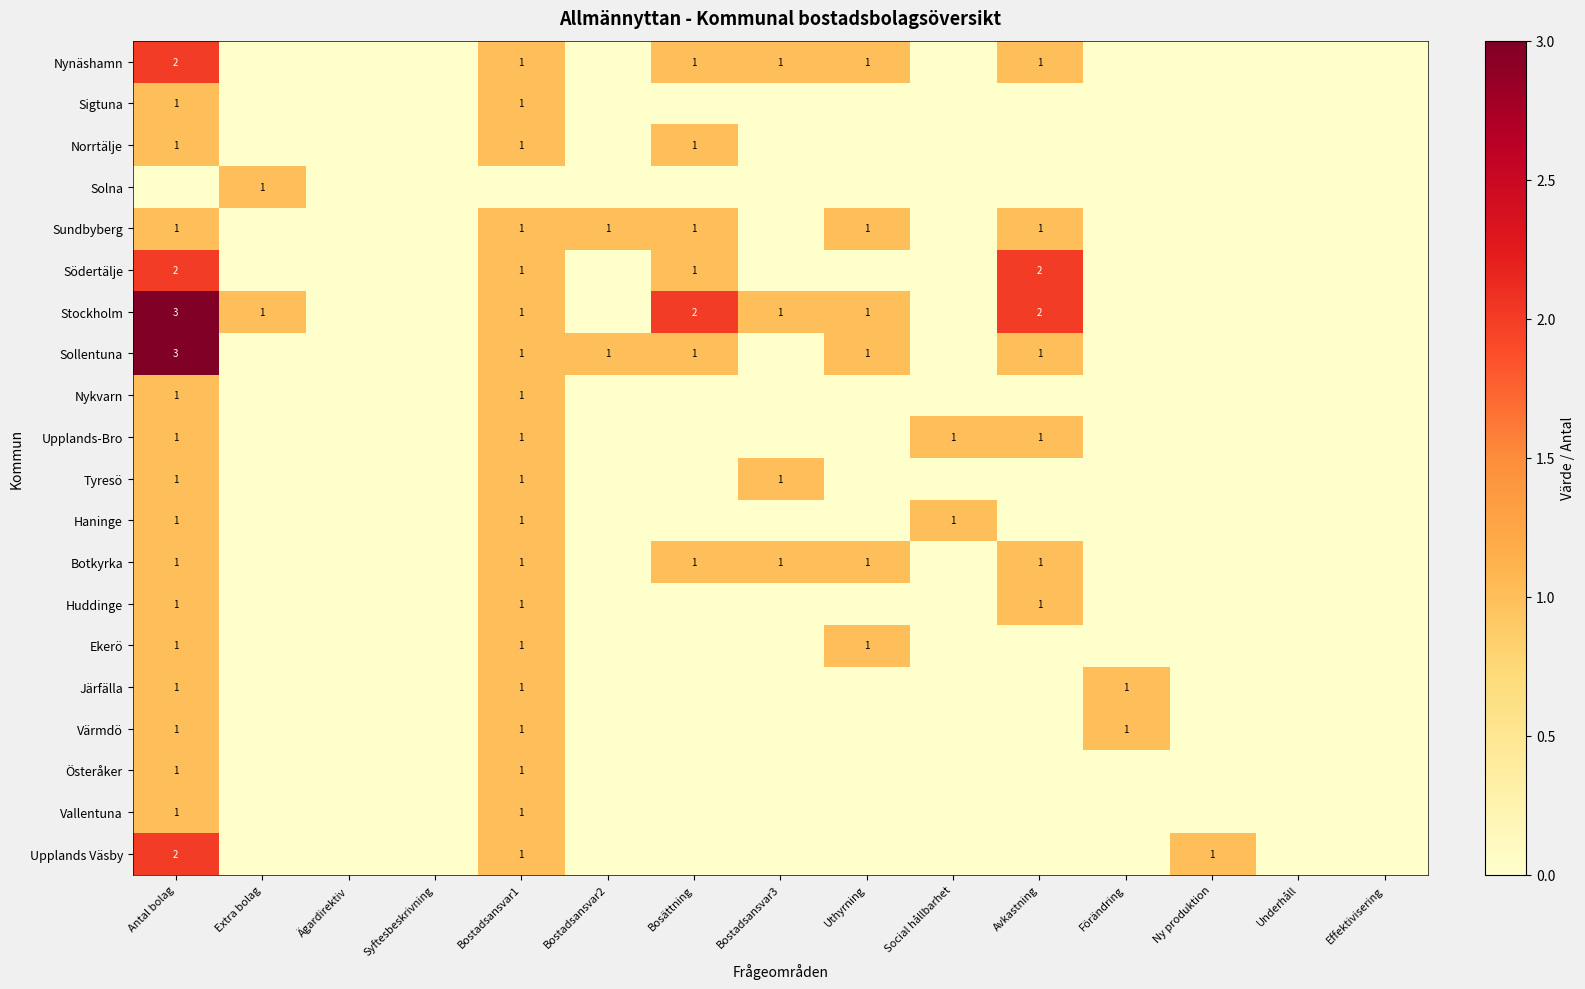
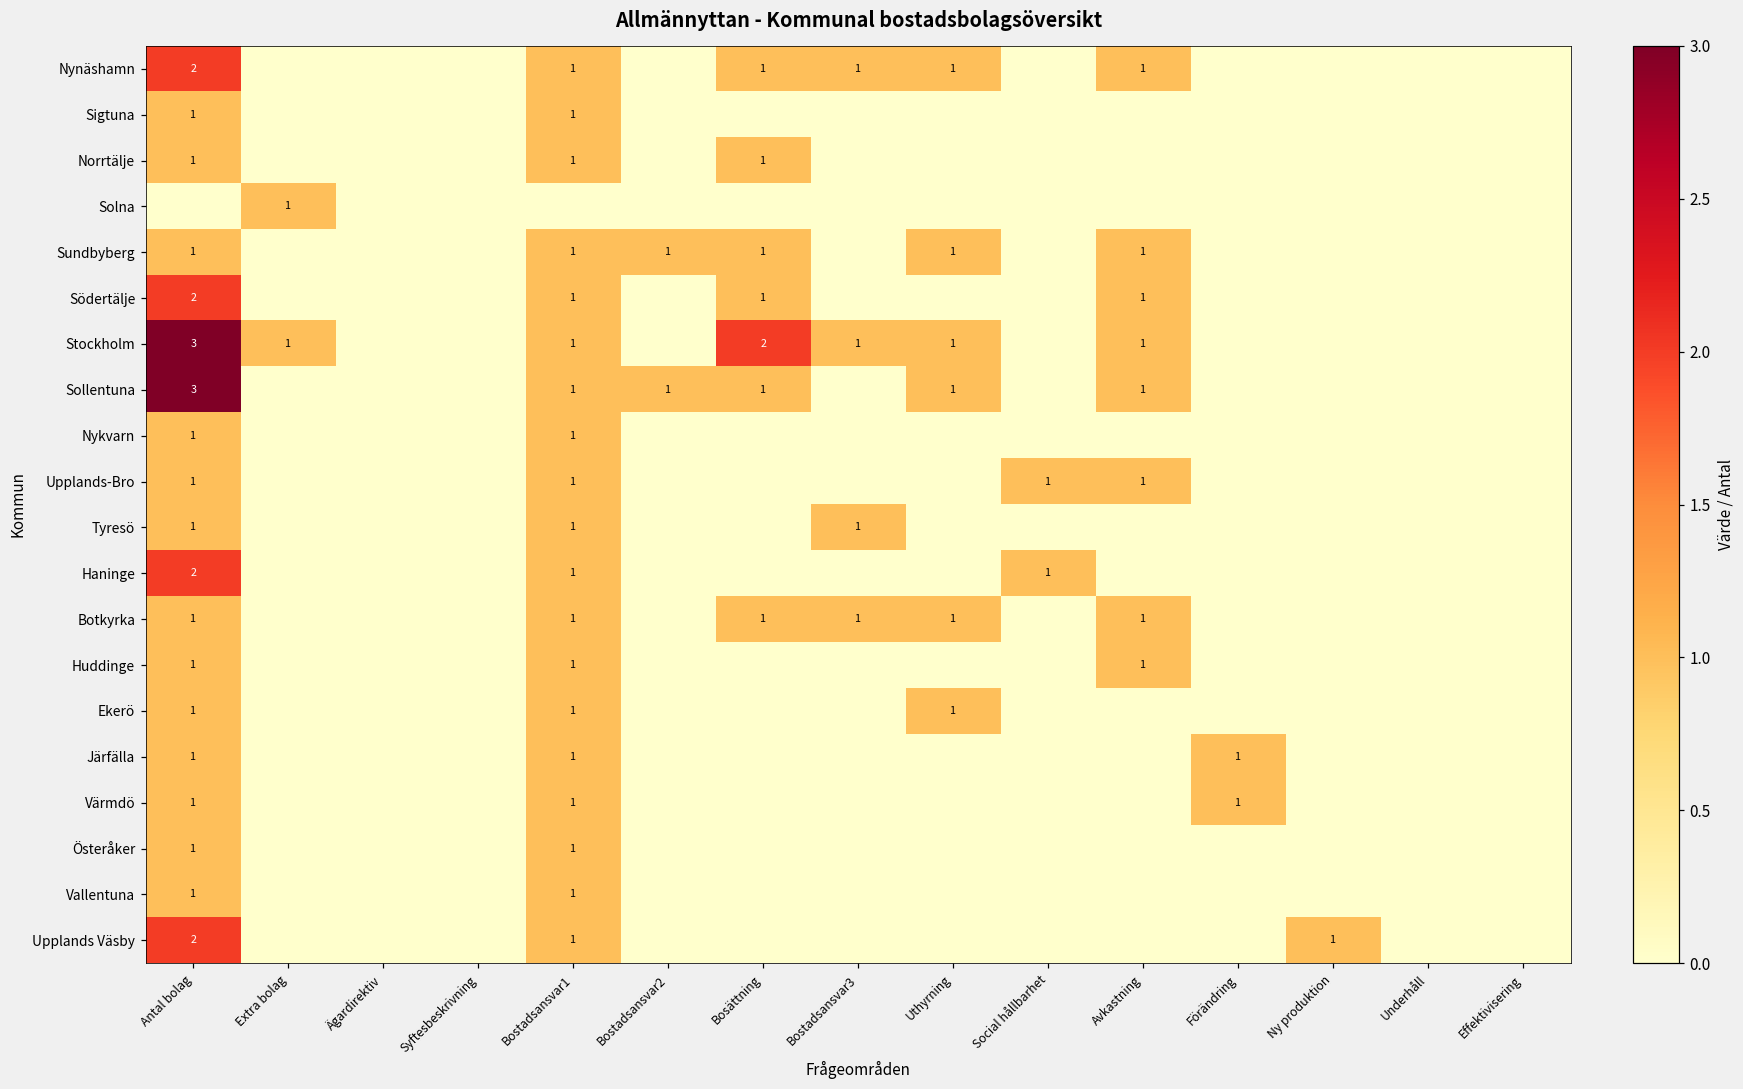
  {
    "Nynäshamn": {
      "Antal bolag": 2,
      "Bostadsansvar1": 1,
      "Bosättning": 1,
      "Bostadsansvar3": 1,
      "Uthyrning": 1,
      "Avkastning": 1
    },
    "Sigtuna": {
      "Antal bolag": 1,
      "Bostadsansvar1": 1
    },
    "Norrtälje": {
      "Antal bolag": 1,
      "Bostadsansvar1": 1,
      "Bosättning": 1
    },
    "Solna": {
      "Extra bolag": 1
    },
    "Sundbyberg": {
      "Antal bolag": 1,
      "Bostadsansvar1": 1,
      "Bostadsansvar2": 1,
      "Bosättning": 1,
      "Uthyrning": 1,
      "Avkastning": 1
    },
    "Södertälje": {
      "Antal bolag": 2,
      "Bostadsansvar1": 1,
      "Bosättning": 1,
-     "Avkastning": 2
+     "Avkastning": 1
    },
    "Stockholm": {
      "Antal bolag": 3,
      "Extra bolag": 1,
      "Bostadsansvar1": 1,
      "Bosättning": 2,
      "Bostadsansvar3": 1,
      "Uthyrning": 1,
-     "Avkastning": 2
+     "Avkastning": 1
    },
    "Sollentuna": {
      "Antal bolag": 3,
      "Bostadsansvar1": 1,
      "Bostadsansvar2": 1,
      "Bosättning": 1,
      "Uthyrning": 1,
      "Avkastning": 1
    },
    "Nykvarn": {
      "Antal bolag": 1,
      "Bostadsansvar1": 1
    },
    "Upplands-Bro": {
      "Antal bolag": 1,
      "Bostadsansvar1": 1,
      "Social hållbarhet": 1,
      "Avkastning": 1
    },
    "Tyresö": {
      "Antal bolag": 1,
      "Bostadsansvar1": 1,
      "Bostadsansvar3": 1
    },
    "Haninge": {
-     "Antal bolag": 1,
+     "Antal bolag": 2,
      "Bostadsansvar1": 1,
      "Social hållbarhet": 1
    },
    "Botkyrka": {
      "Antal bolag": 1,
      "Bostadsansvar1": 1,
      "Bosättning": 1,
      "Bostadsansvar3": 1,
      "Uthyrning": 1,
      "Avkastning": 1
    },
    "Huddinge": {
      "Antal bolag": 1,
      "Bostadsansvar1": 1,
      "Avkastning": 1
    },
    "Ekerö": {
      "Antal bolag": 1,
      "Bostadsansvar1": 1,
      "Uthyrning": 1
    },
    "Järfälla": {
      "Antal bolag": 1,
      "Bostadsansvar1": 1,
      "Förändring": 1
    },
    "Värmdö": {
      "Antal bolag": 1,
      "Bostadsansvar1": 1,
      "Förändring": 1
    },
    "Österåker": {
      "Antal bolag": 1,
      "Bostadsansvar1": 1
    },
    "Vallentuna": {
      "Antal bolag": 1,
      "Bostadsansvar1": 1
    },
    "Upplands Väsby": {
      "Antal bolag": 2,
      "Bostadsansvar1": 1,
      "Ny produktion": 1
    }
  }
